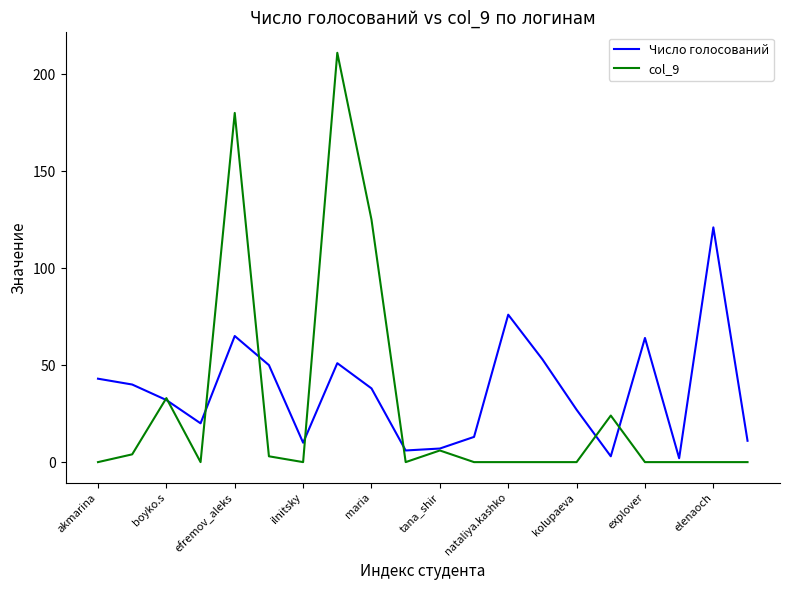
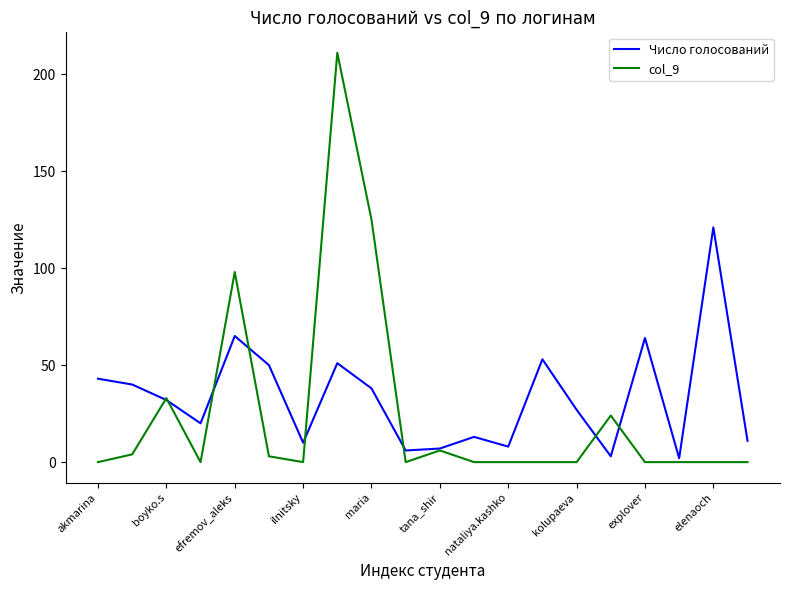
  {
    "Число голосований": {
      "akmarina": 43,
      "efremov_aleks": 65,
      "ilnitsky": 10,
      "maria": 38,
-     "nataliya.kashko": 76,
+     "nataliya.kashko": 8,
      "kolupaeva": 27,
      "explover": 64,
      "elenaoch": 121
    },
    "col_9": {
      "akmarina": 0,
-     "efremov_aleks": 180,
+     "efremov_aleks": 98,
      "ilnitsky": 0,
      "maria": 125,
      "nataliya.kashko": 0,
      "kolupaeva": 0,
      "explover": 0,
      "elenaoch": 0
    }
  }
